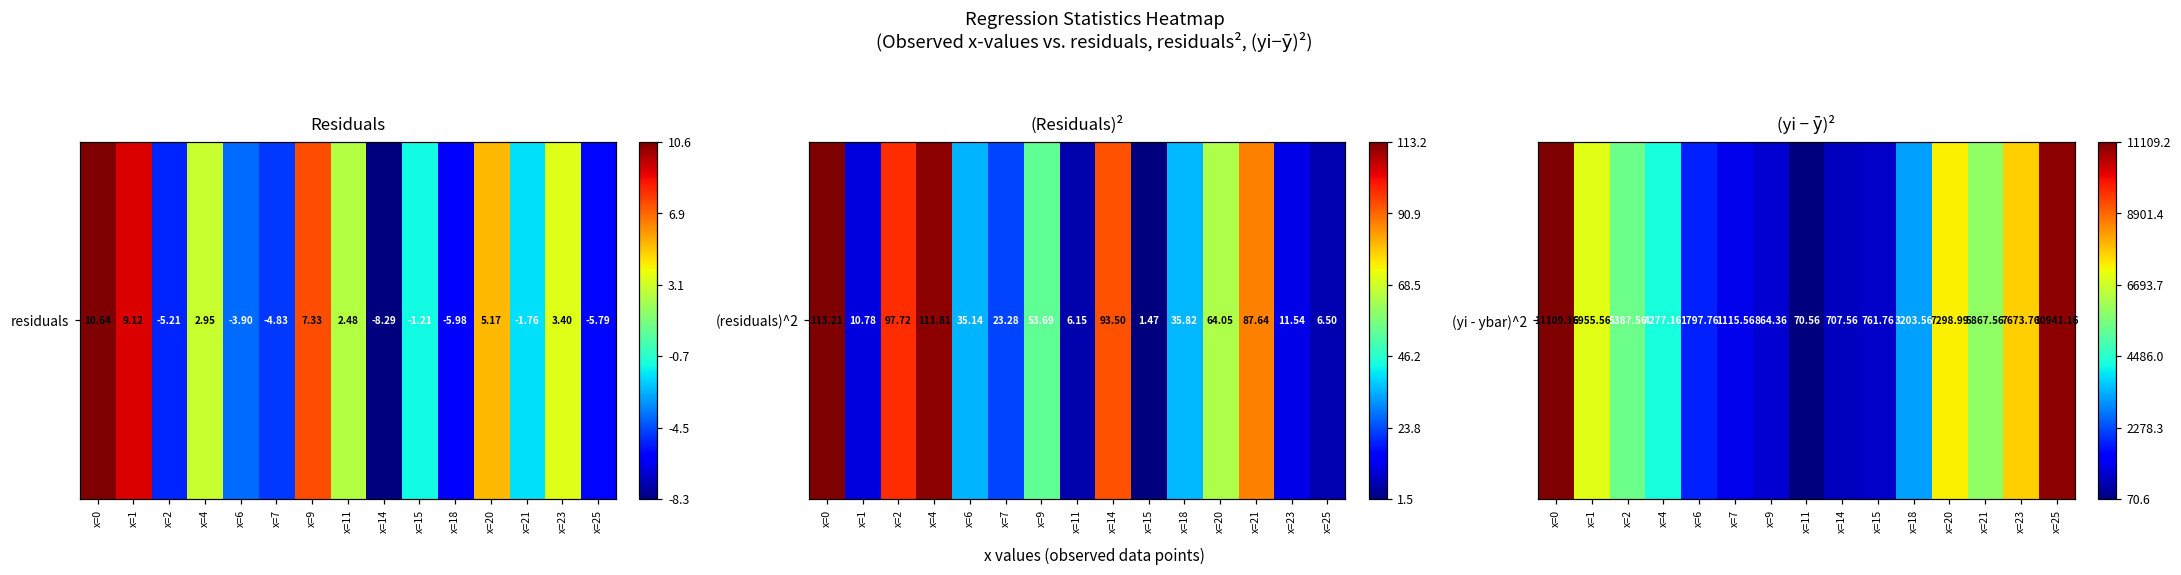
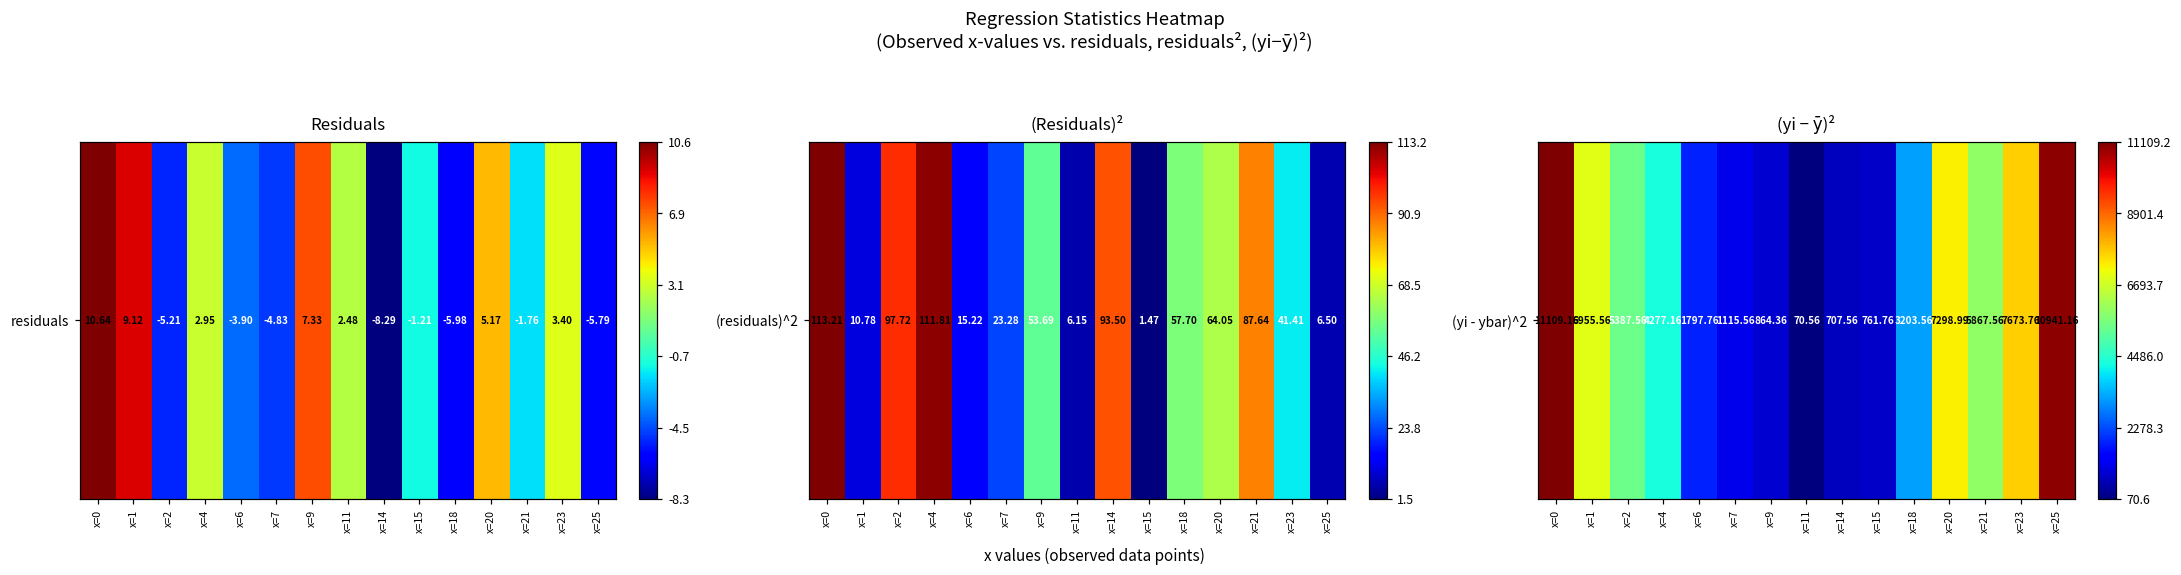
  {
    "Residuals": {
      "residuals": {
        "x=0": 10.64,
        "x=1": 9.12,
        "x=2": -5.21,
        "x=4": 2.95,
        "x=6": -3.90,
        "x=7": -4.83,
        "x=9": 7.33,
        "x=11": 2.48,
        "x=14": -8.29,
        "x=15": -1.21,
        "x=18": -5.98,
        "x=20": 5.17,
        "x=21": -1.76,
        "x=23": 3.40,
        "x=25": -5.79
      }
    },
    "(Residuals)²": {
      "(residuals)^2": {
        "x=0": 113.21,
        "x=1": 10.78,
        "x=2": 97.72,
        "x=4": 111.81,
-       "x=6": 35.14,
+       "x=6": 15.22,
        "x=7": 23.28,
        "x=9": 53.69,
        "x=11": 6.15,
        "x=14": 93.50,
        "x=15": 1.47,
-       "x=18": 35.82,
+       "x=18": 57.70,
        "x=20": 64.05,
        "x=21": 87.64,
-       "x=23": 11.54,
+       "x=23": 41.41,
        "x=25": 6.50
      }
    },
    "(yi − ȳ)²": {
      "(yi - ybar)^2": {
        "x=0": 11109.16,
        "x=1": 6955.56,
        "x=2": 5387.56,
        "x=4": 4277.16,
        "x=6": 1797.76,
        "x=7": 1115.56,
        "x=9": 864.36,
        "x=11": 70.56,
        "x=14": 707.56,
        "x=15": 761.76,
        "x=18": 3203.56,
        "x=20": 7298.99,
        "x=21": 5867.56,
        "x=23": 7673.76,
        "x=25": 10941.16
      }
    }
  }
